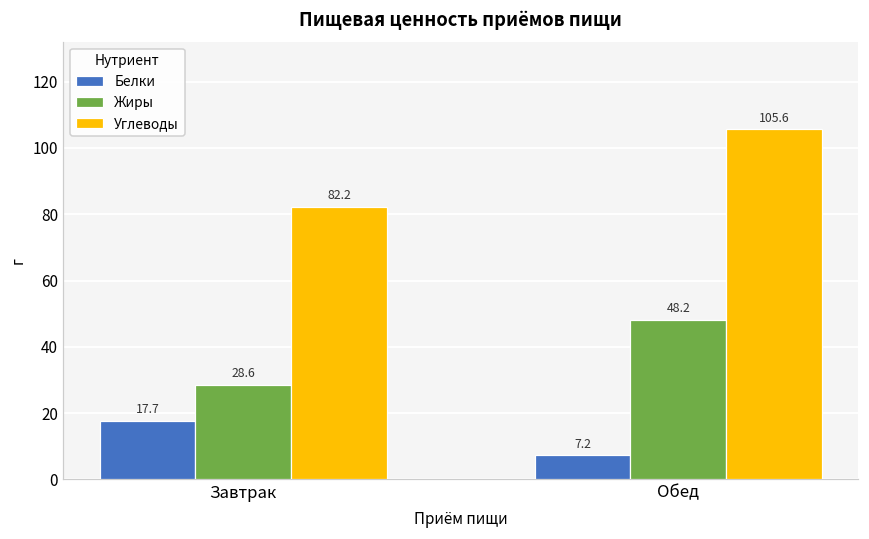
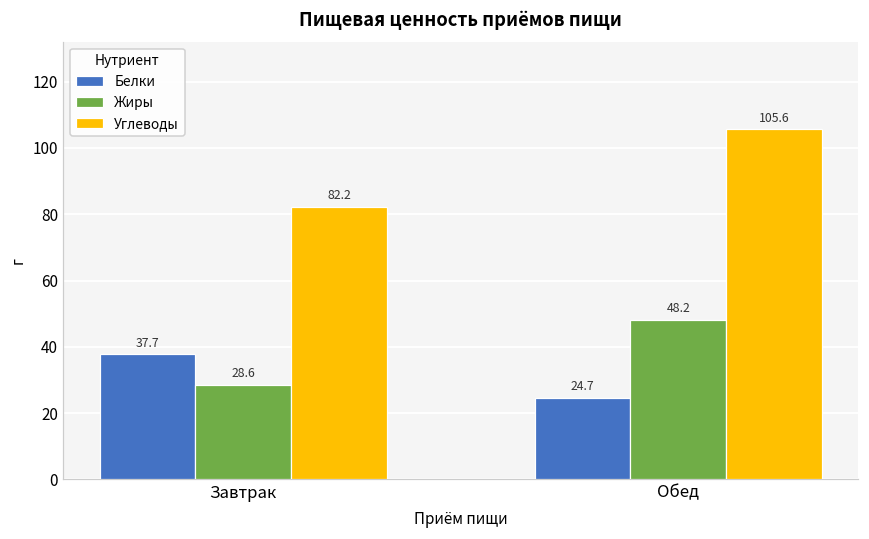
  {
    "Белки": {
-     "Завтрак": 17.7,
-     "Обед": 7.2
+     "Завтрак": 37.7,
+     "Обед": 24.7
    },
    "Жиры": {
      "Завтрак": 28.6,
      "Обед": 48.2
    },
    "Углеводы": {
      "Завтрак": 82.2,
      "Обед": 105.6
    }
  }
